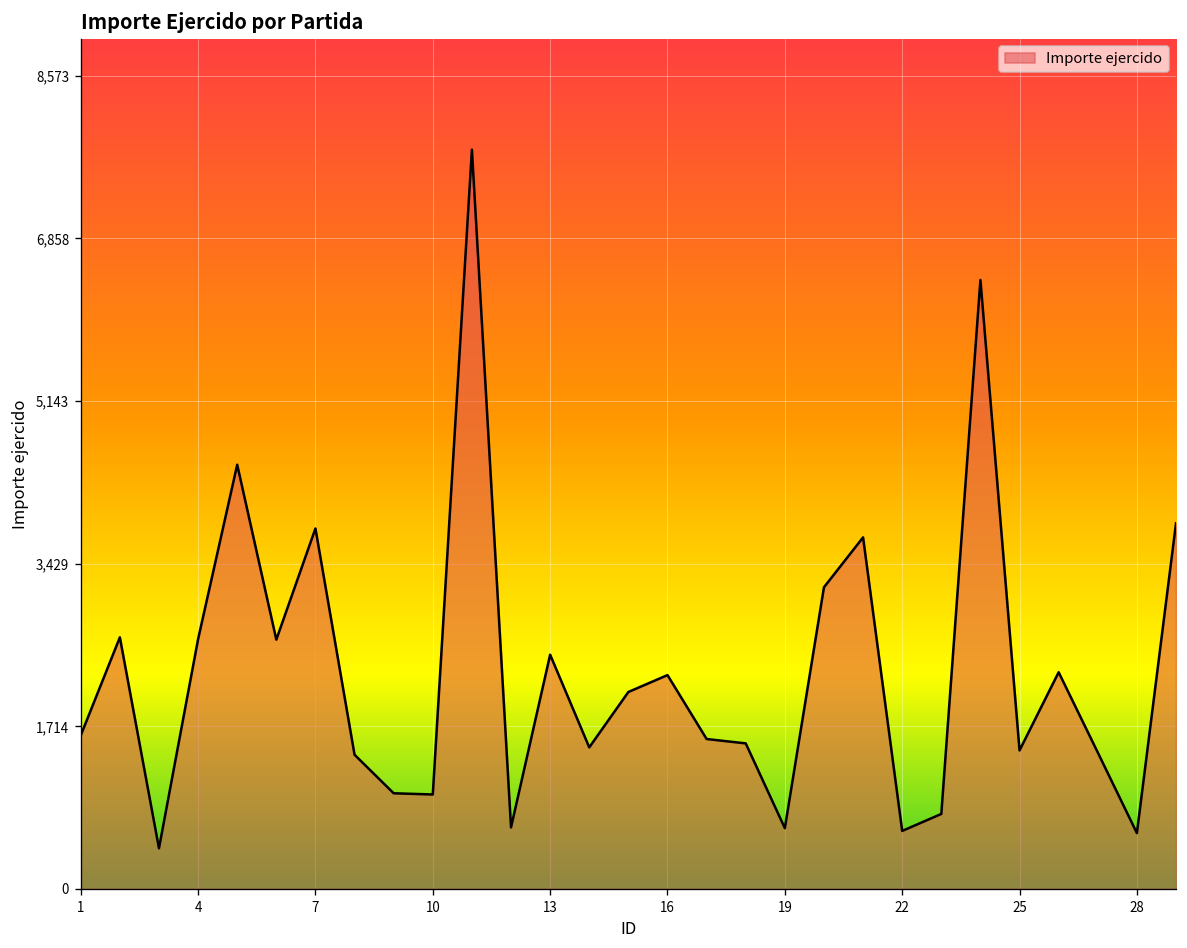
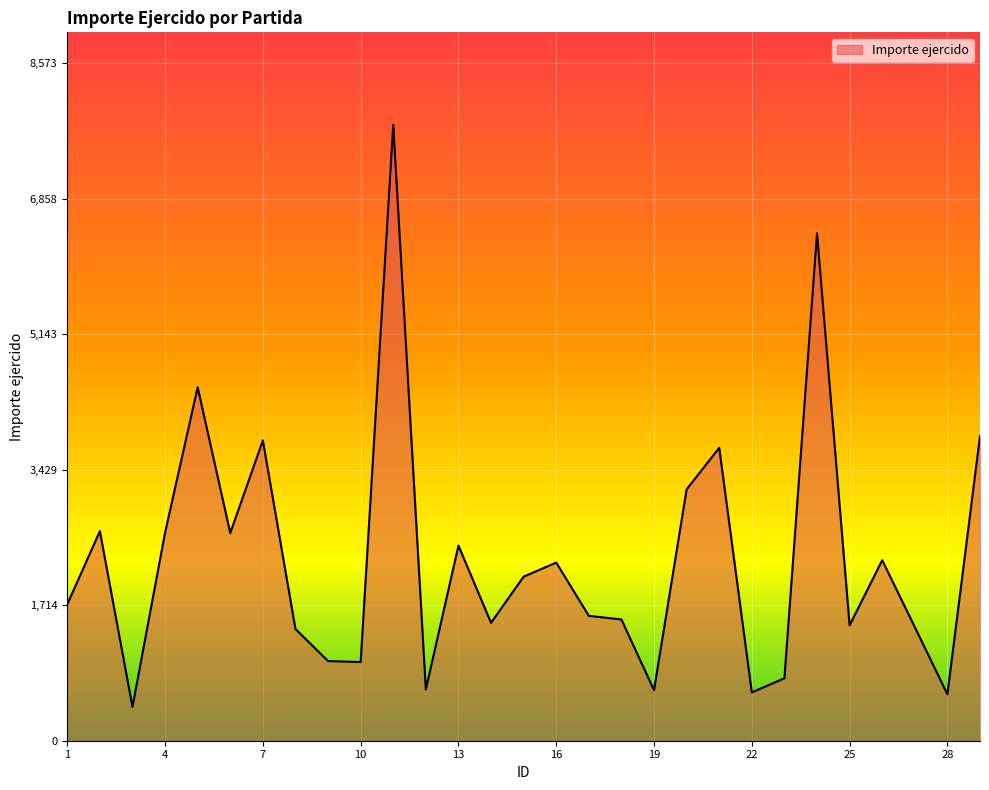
  {
-   "1": "1,600",
+   "1": "1,700",
    "4": "2,600",
    "7": "3,800",
    "10": "1,000",
    "13": "2,500",
    "16": "2,300",
    "19": "600",
    "22": "600",
    "25": "1,500",
    "28": "600"
  }
